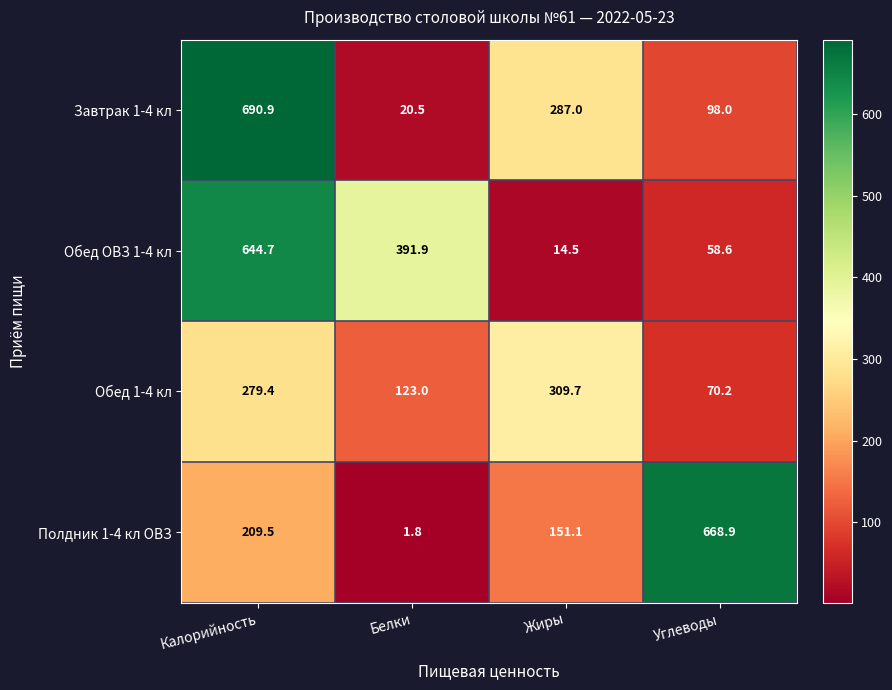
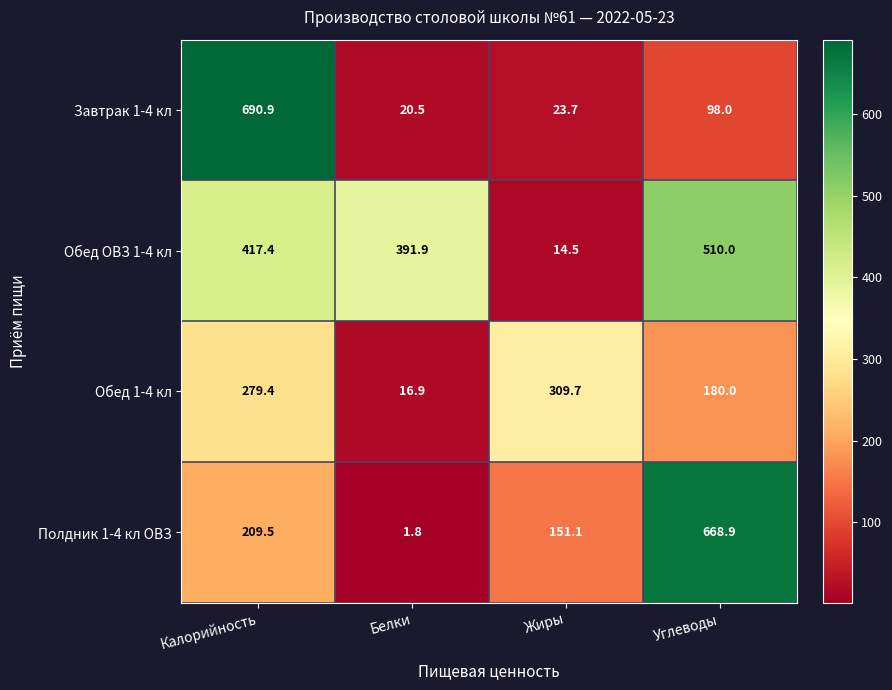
  {
    "Завтрак 1-4 кл": {
      "Калорийность": 690.9,
      "Белки": 20.5,
-     "Жиры": 287.0,
+     "Жиры": 23.7,
      "Углеводы": 98.0
    },
    "Обед ОВЗ 1-4 кл": {
-     "Калорийность": 644.7,
+     "Калорийность": 417.4,
      "Белки": 391.9,
      "Жиры": 14.5,
-     "Углеводы": 58.6
+     "Углеводы": 510.0
    },
    "Обед 1-4 кл": {
      "Калорийность": 279.4,
-     "Белки": 123.0,
+     "Белки": 16.9,
      "Жиры": 309.7,
-     "Углеводы": 70.2
+     "Углеводы": 180.0
    },
    "Полдник 1-4 кл ОВЗ": {
      "Калорийность": 209.5,
      "Белки": 1.8,
      "Жиры": 151.1,
      "Углеводы": 668.9
    }
  }
